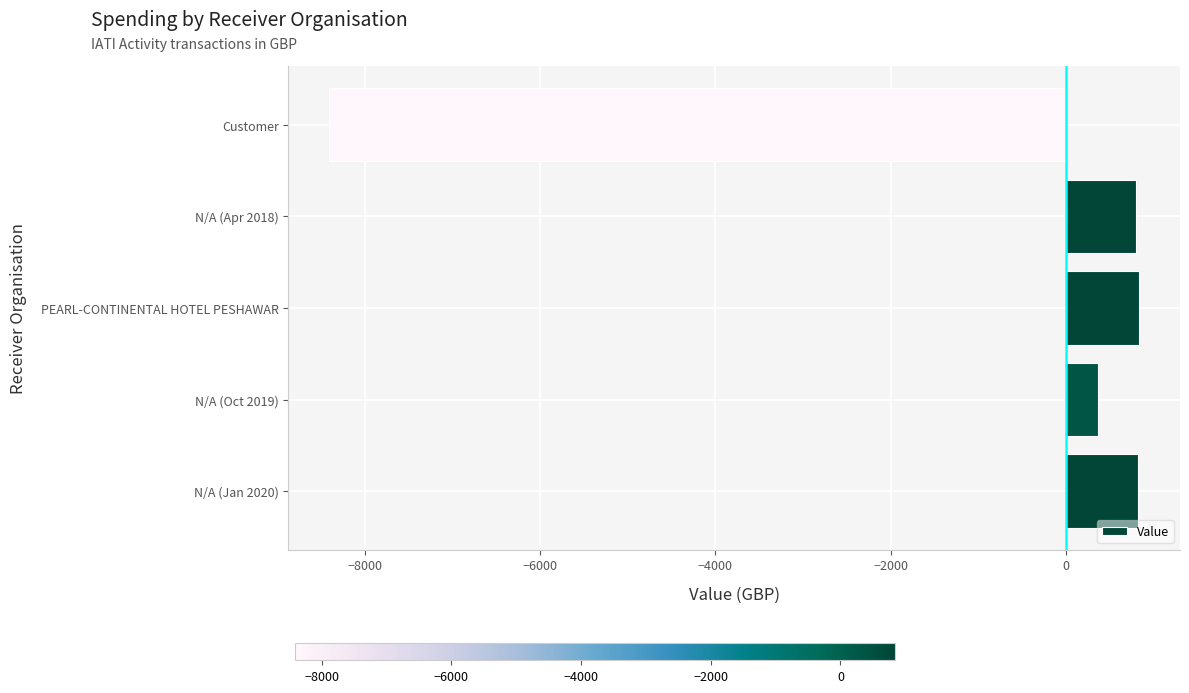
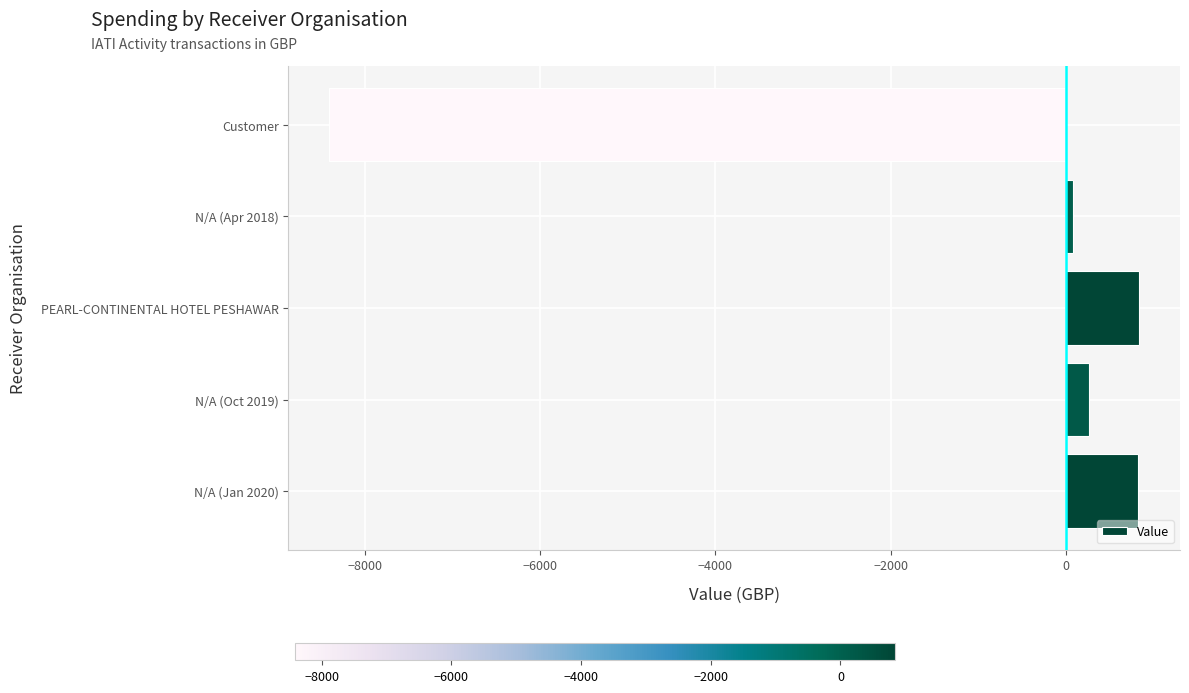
  {
    "Customer": -8400,
-   "N/A (Apr 2018)": 800,
+   "N/A (Apr 2018)": 100,
    "PEARL-CONTINENTAL HOTEL PESHAWAR": 800,
-   "N/A (Oct 2019)": 400,
+   "N/A (Oct 2019)": 300,
    "N/A (Jan 2020)": 800
  }
